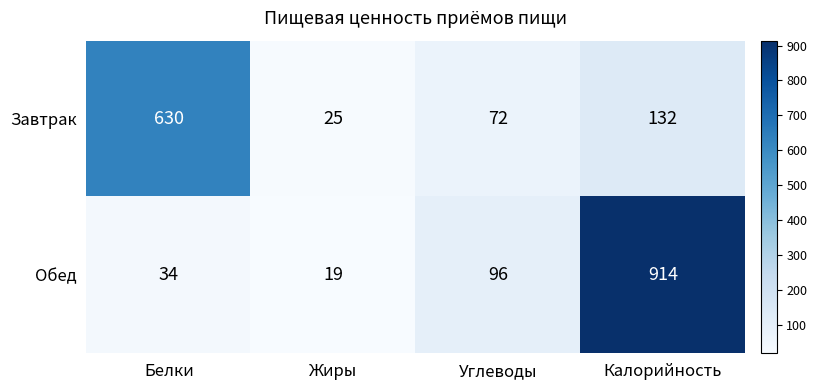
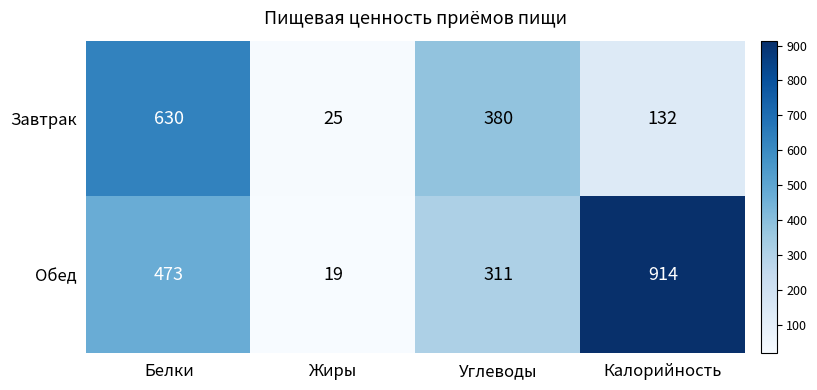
  {
    "Завтрак": {
      "Белки": 630,
      "Жиры": 25,
-     "Углеводы": 72,
+     "Углеводы": 380,
      "Калорийность": 132
    },
    "Обед": {
-     "Белки": 34,
+     "Белки": 473,
      "Жиры": 19,
-     "Углеводы": 96,
+     "Углеводы": 311,
      "Калорийность": 914
    }
  }
